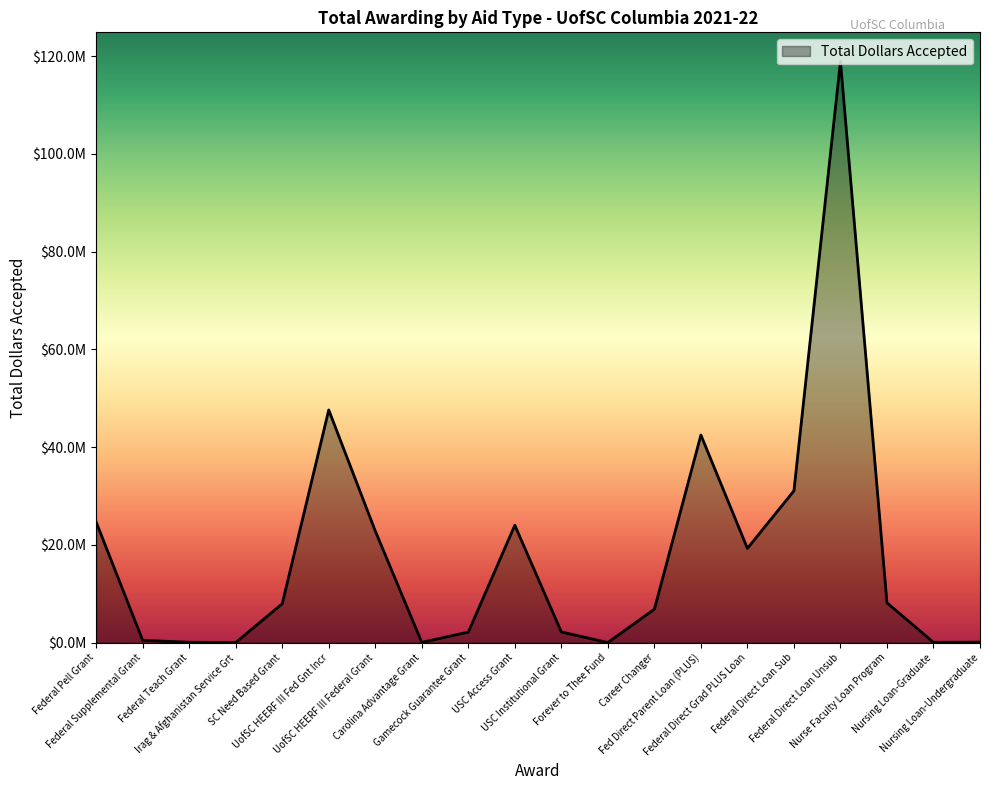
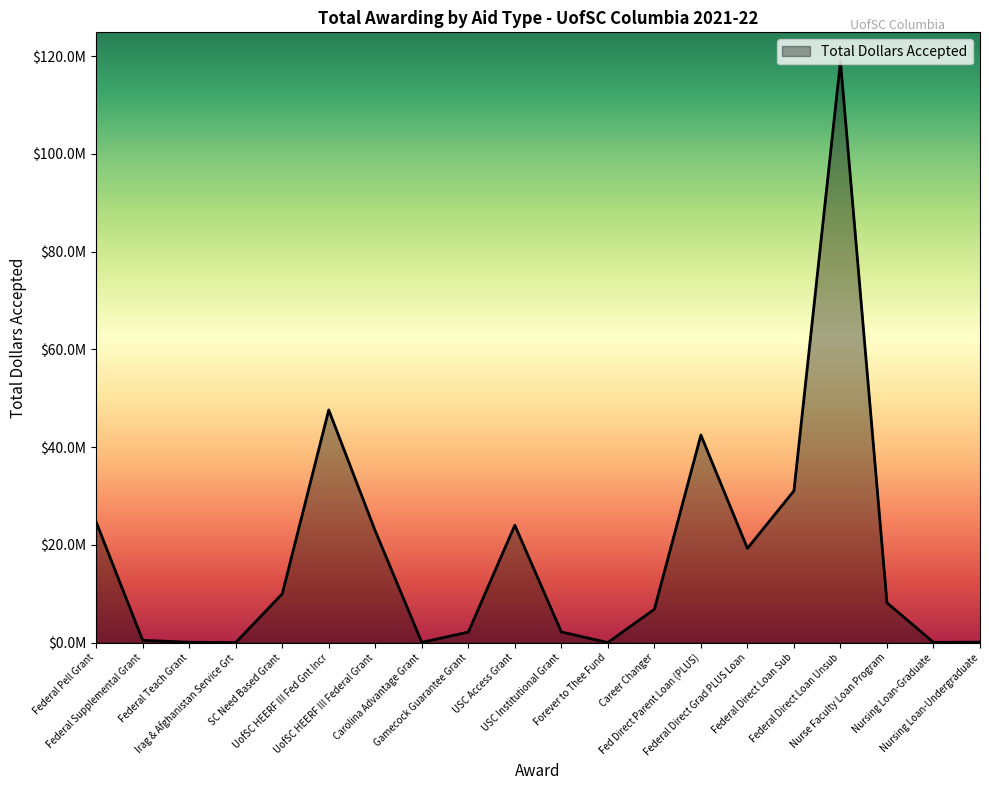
  {
    "Federal Pell Grant": "$25000000",
    "Federal Supplemental Grant": "$0",
    "Federal Teach Grant": "$0",
    "Irag & Afghanistan Service Grt": "$0",
-   "SC Need Based Grant": "$8000000",
+   "SC Need Based Grant": "$10000000",
    "UofSC HEERF III Fed Gnt Incr": "$48000000",
    "UofSC HEERF III Federal Grant": "$23000000",
    "Carolina Advantage Grant": "$0",
    "Gamecock Guarantee Grant": "$2000000",
    "USC Access Grant": "$24000000",
    "USC Institutional Grant": "$2000000",
    "Forever to Thee Fund": "$0",
    "Career Changer": "$7000000",
    "Fed Direct Parent Loan (PLUS)": "$42000000",
    "Federal Direct Grad PLUS Loan": "$19000000",
    "Federal Direct Loan Sub": "$31000000",
    "Nurse Faculty Loan Program": "$8000000",
    "Nursing Loan-Graduate": "$0",
    "Nursing Loan-Undergraduate": "$0"
  }
